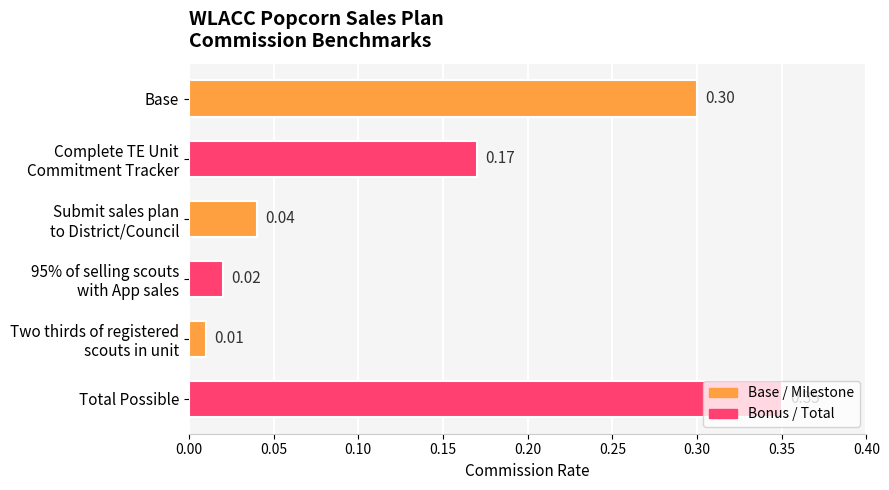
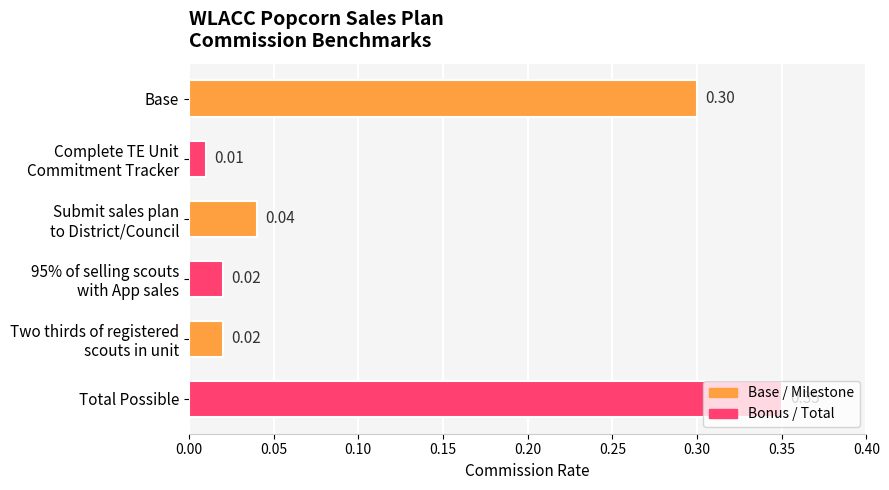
  {
    "Base": 0.30,
-   "Complete TE Unit Commitment Tracker": 0.17,
+   "Complete TE Unit Commitment Tracker": 0.01,
    "Submit sales plan to District/Council": 0.04,
    "95% of selling scouts with App sales": 0.02,
-   "Two thirds of registered scouts in unit": 0.01
+   "Two thirds of registered scouts in unit": 0.02
  }
